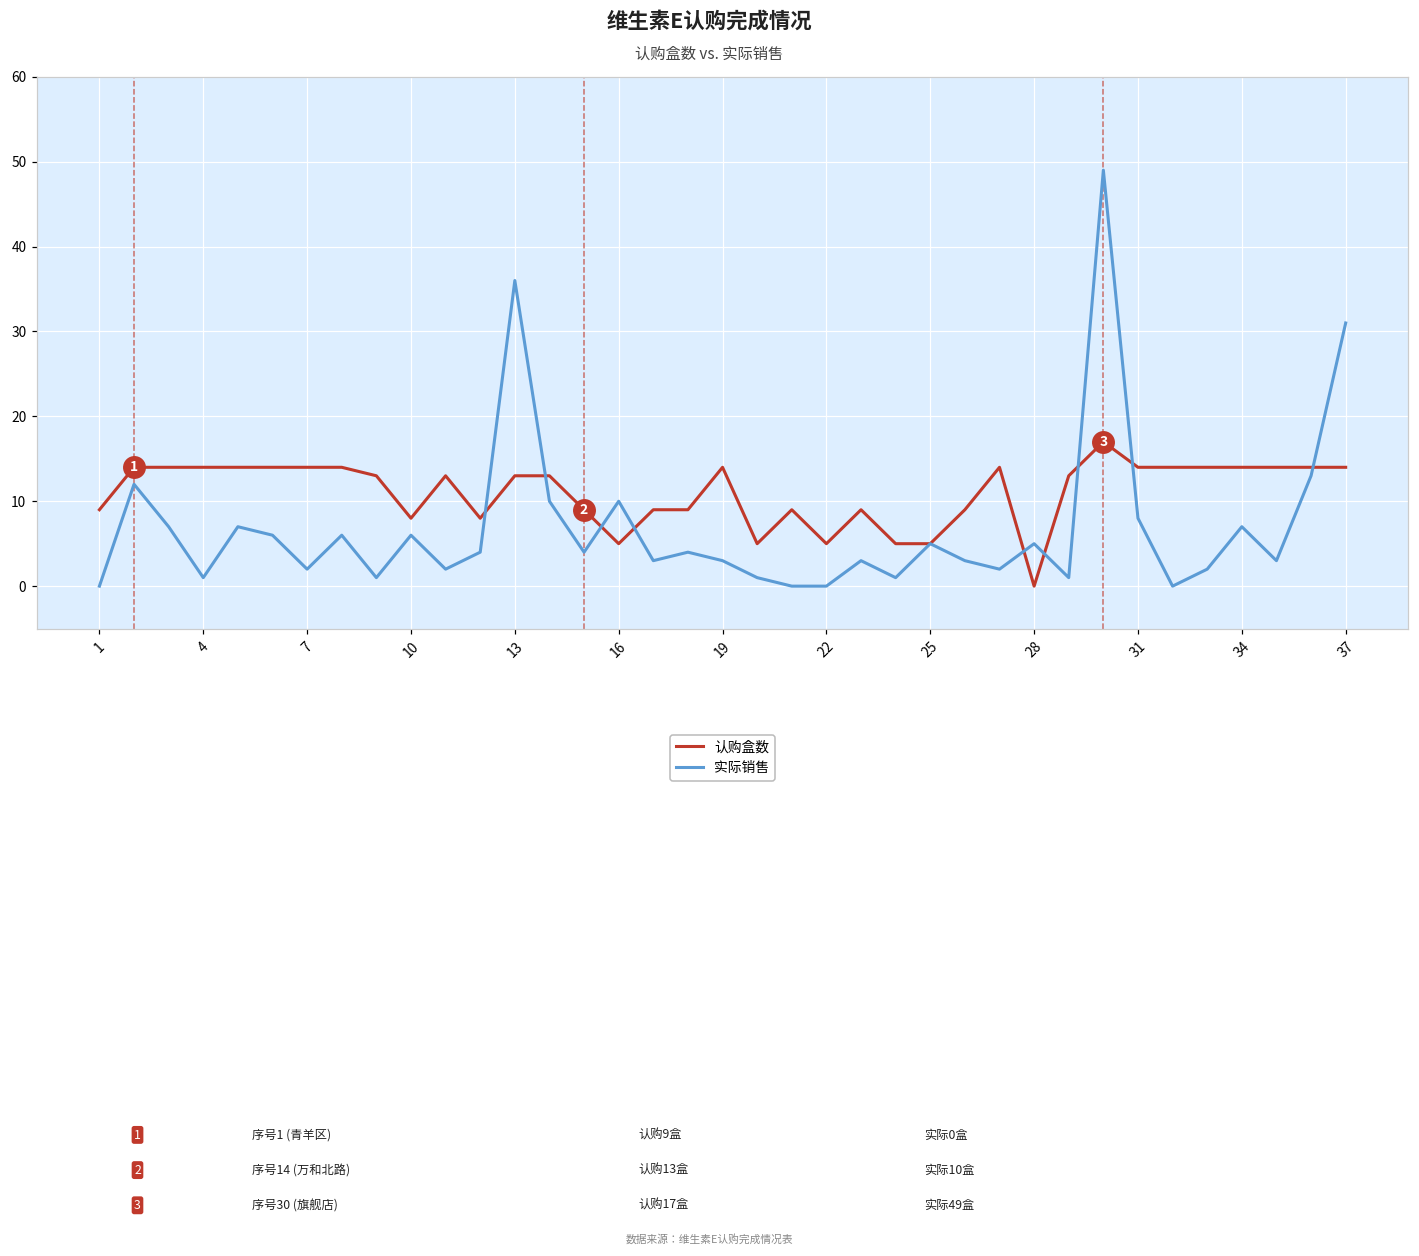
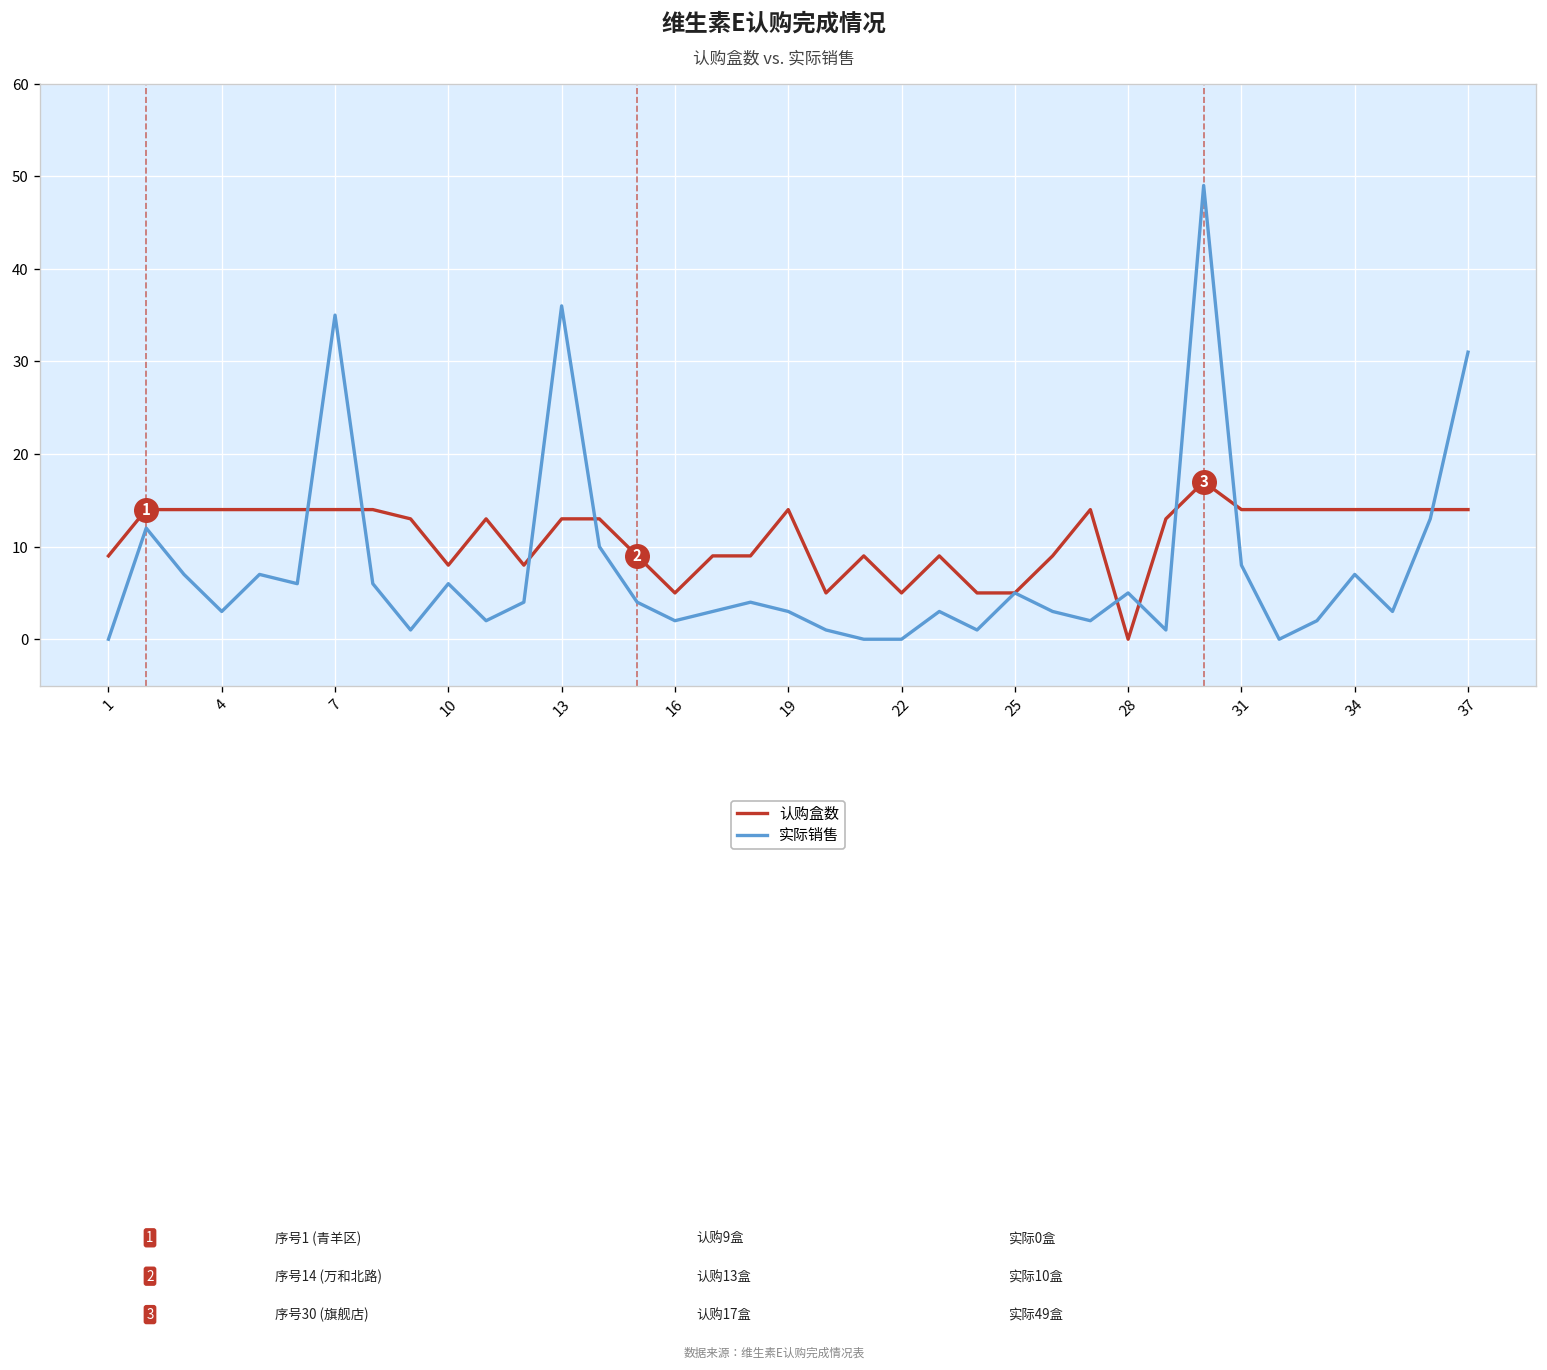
  {
    "实际销售": {
      "1": 0,
-     "4": 1,
-     "7": 2,
+     "4": 3,
+     "7": 35,
      "10": 6,
      "13": 36,
-     "16": 10,
+     "16": 2,
      "19": 3,
      "22": 0,
      "28": 5,
      "31": 8,
      "34": 7,
      "37": 31
    }
  }
